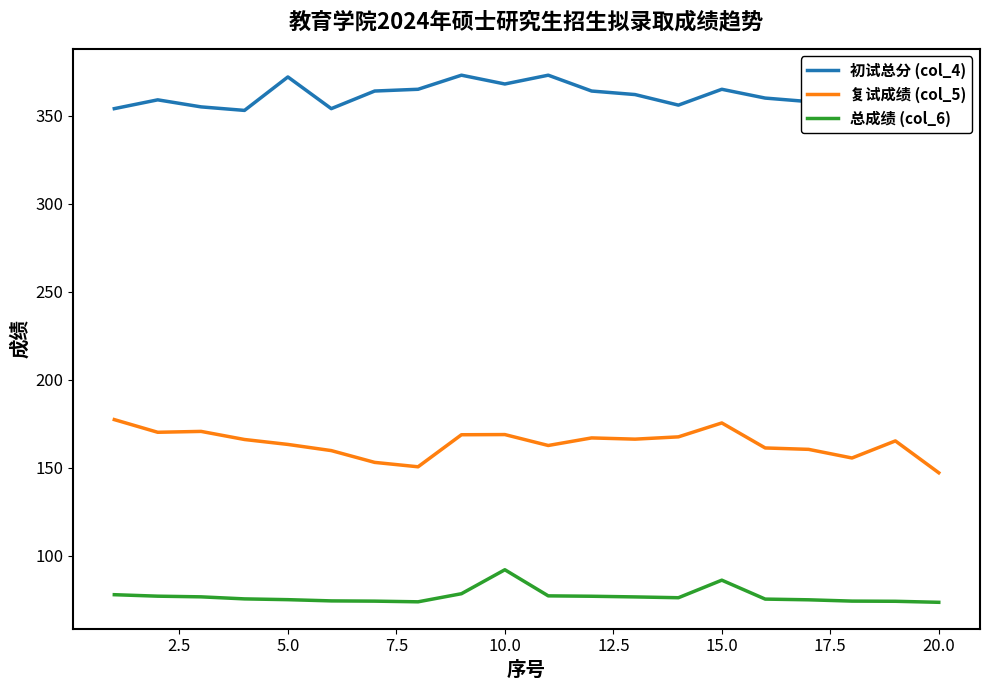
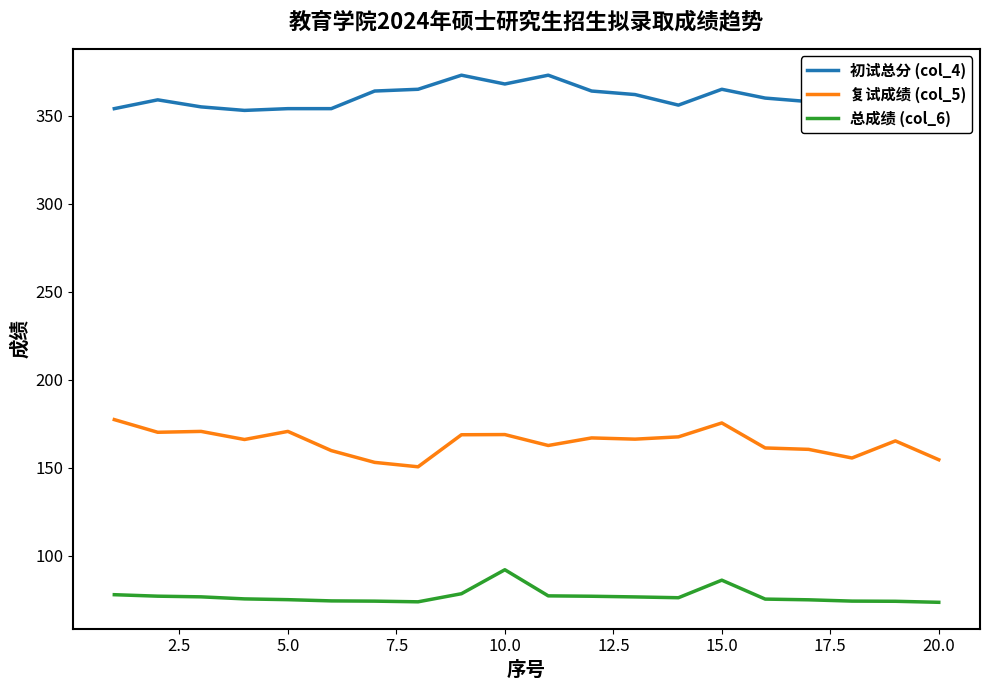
  {
    "初试总分 (col_4)": {
-     "5.0": 372,
+     "5.0": 354,
      "10.0": 368,
      "15.0": 365
    },
    "复试成绩 (col_5)": {
-     "5.0": 163,
+     "5.0": 171,
      "10.0": 169,
      "15.0": 176,
-     "20.0": 147
+     "20.0": 155
    },
    "总成绩 (col_6)": {
      "5.0": 75,
      "10.0": 92,
      "15.0": 86,
      "20.0": 74
    }
  }
